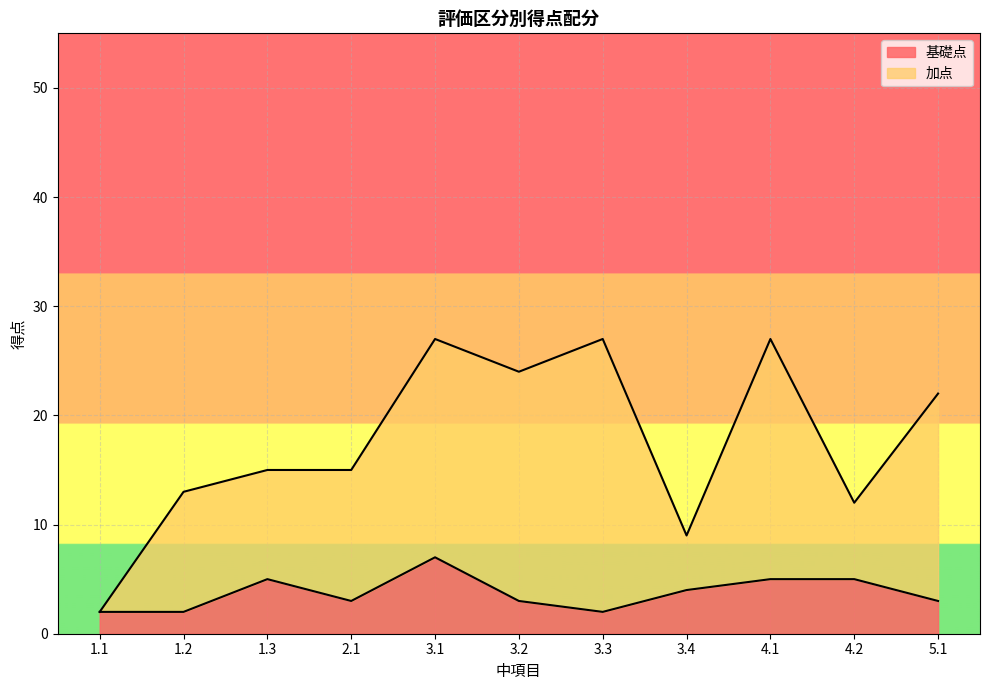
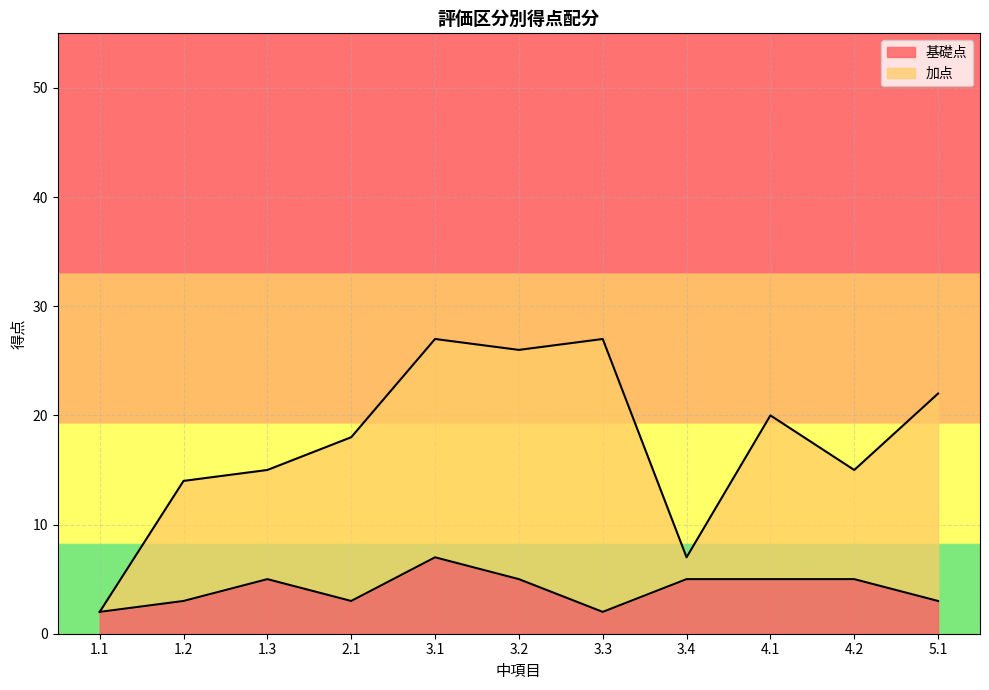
  {
    "基礎点": {
-     "1.2": 2,
+     "1.2": 3,
      "1.3": 5,
      "2.1": 3,
      "3.1": 7,
-     "3.2": 3,
+     "3.2": 5,
      "3.3": 2,
-     "3.4": 4,
+     "3.4": 5,
      "4.1": 5,
      "4.2": 5,
      "5.1": 3
    },
    "加点": {
      "1.2": 11,
      "1.3": 10,
-     "2.1": 12,
+     "2.1": 15,
      "3.1": 20,
      "3.2": 21,
      "3.3": 25,
-     "3.4": 5,
-     "4.1": 22,
-     "4.2": 7,
+     "3.4": 2,
+     "4.1": 15,
+     "4.2": 10,
      "5.1": 19
    }
  }
